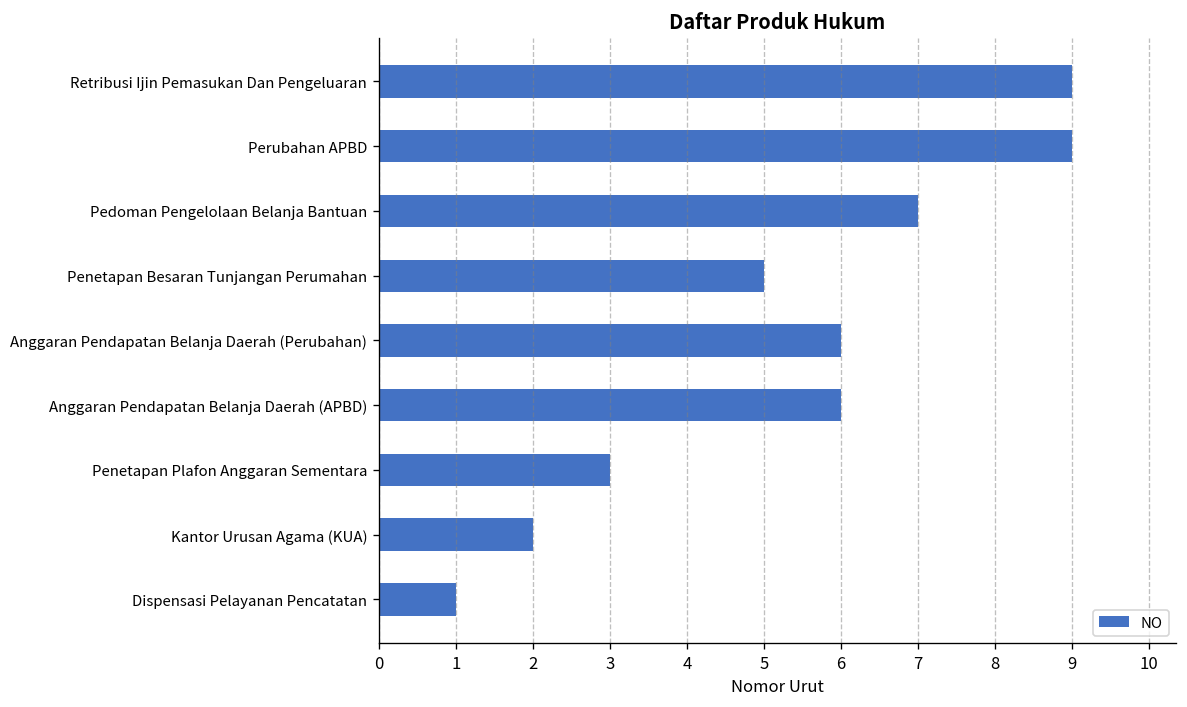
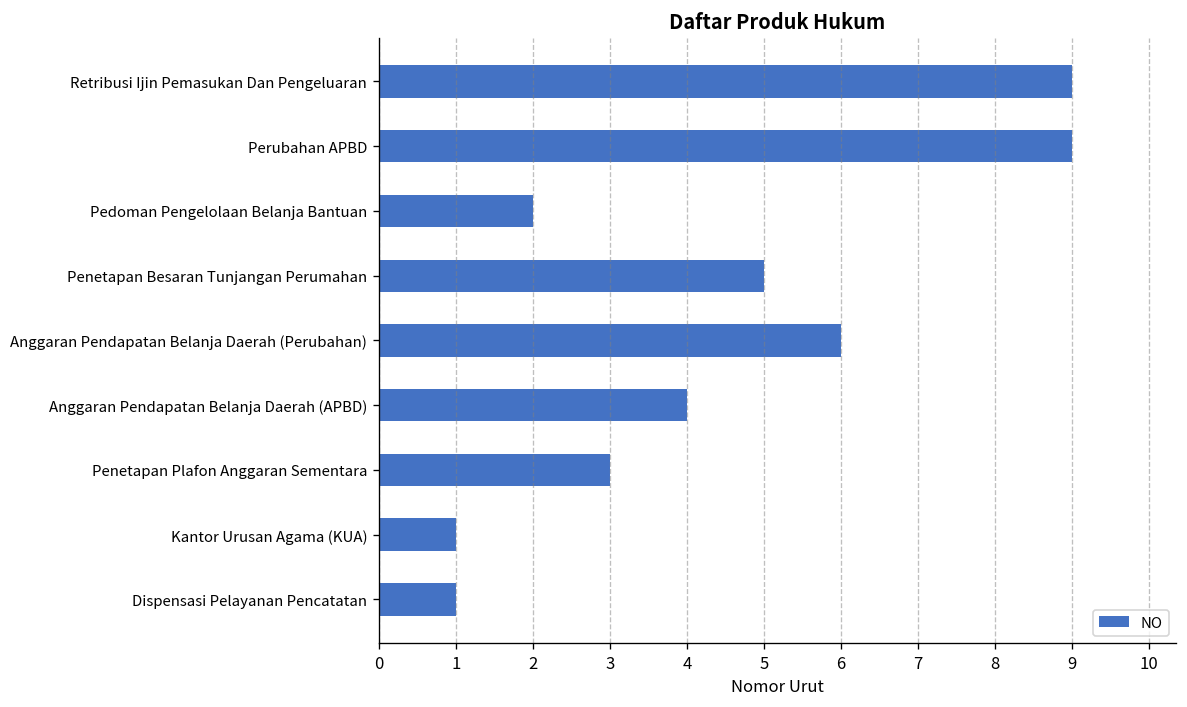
  {
    "Retribusi Ijin Pemasukan Dan Pengeluaran": 9,
    "Perubahan APBD": 9,
-   "Pedoman Pengelolaan Belanja Bantuan": 7,
+   "Pedoman Pengelolaan Belanja Bantuan": 2,
    "Penetapan Besaran Tunjangan Perumahan": 5,
    "Anggaran Pendapatan Belanja Daerah (Perubahan)": 6,
-   "Anggaran Pendapatan Belanja Daerah (APBD)": 6,
+   "Anggaran Pendapatan Belanja Daerah (APBD)": 4,
    "Penetapan Plafon Anggaran Sementara": 3,
-   "Kantor Urusan Agama (KUA)": 2,
+   "Kantor Urusan Agama (KUA)": 1,
    "Dispensasi Pelayanan Pencatatan": 1
  }
